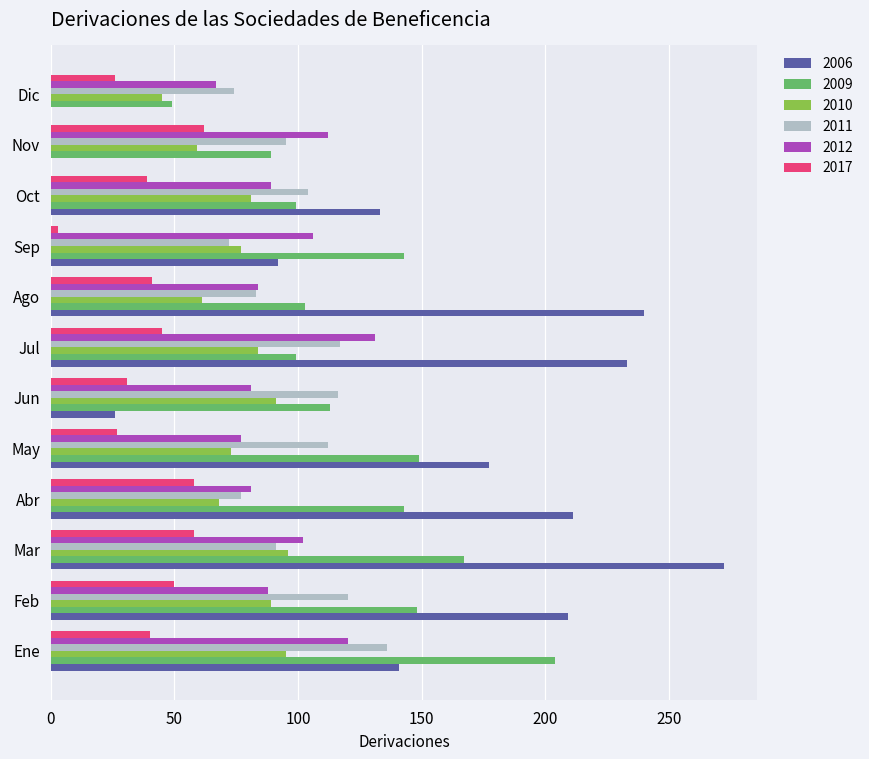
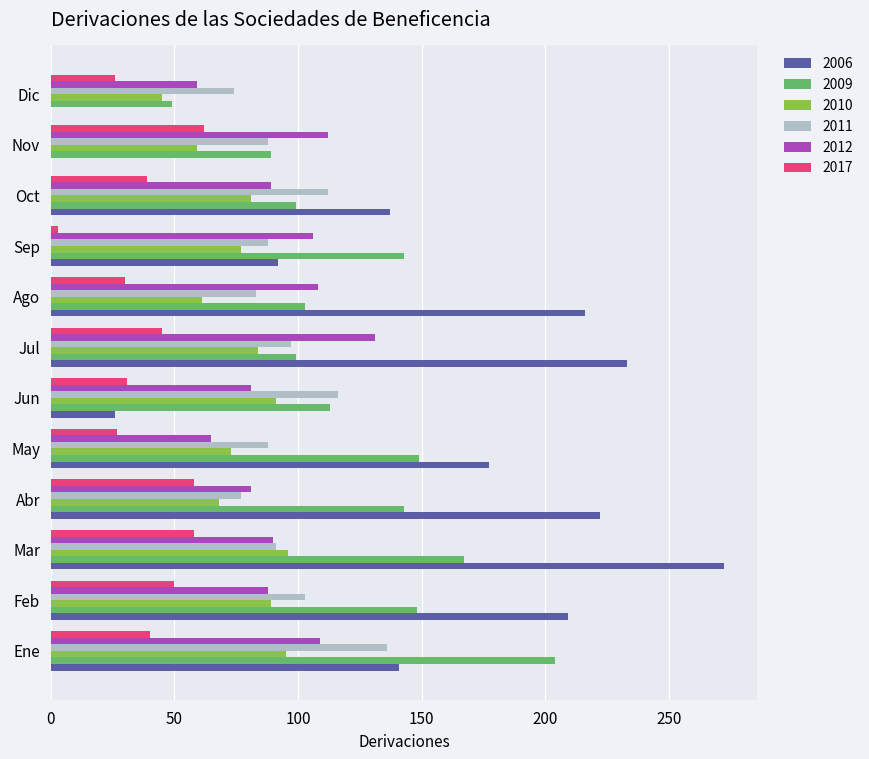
  {
    "2006": {
      "Dic": 0,
      "Nov": 0,
-     "Oct": 133,
+     "Oct": 137,
      "Sep": 92,
-     "Ago": 240,
+     "Ago": 216,
      "Jul": 233,
      "Jun": 26,
      "May": 177,
-     "Abr": 211,
+     "Abr": 222,
      "Mar": 272,
      "Feb": 209,
      "Ene": 141
    },
    "2011": {
      "Dic": 74,
-     "Nov": 95,
-     "Oct": 104,
-     "Sep": 72,
+     "Nov": 88,
+     "Oct": 112,
+     "Sep": 88,
      "Ago": 83,
-     "Jul": 117,
+     "Jul": 97,
      "Jun": 116,
-     "May": 112,
+     "May": 88,
      "Abr": 77,
      "Mar": 91,
-     "Feb": 120,
+     "Feb": 103,
      "Ene": 136
    },
    "2012": {
-     "Dic": 67,
+     "Dic": 59,
      "Nov": 112,
      "Oct": 89,
      "Sep": 106,
-     "Ago": 84,
+     "Ago": 108,
      "Jul": 131,
      "Jun": 81,
-     "May": 77,
+     "May": 65,
      "Abr": 81,
-     "Mar": 102,
+     "Mar": 90,
      "Feb": 88,
-     "Ene": 120
+     "Ene": 109
    },
    "2017": {
      "Dic": 26,
      "Nov": 62,
      "Oct": 39,
      "Sep": 3,
-     "Ago": 41,
+     "Ago": 30,
      "Jul": 45,
      "Jun": 31,
      "May": 27,
      "Abr": 58,
      "Mar": 58,
      "Feb": 50,
      "Ene": 40
    }
  }
